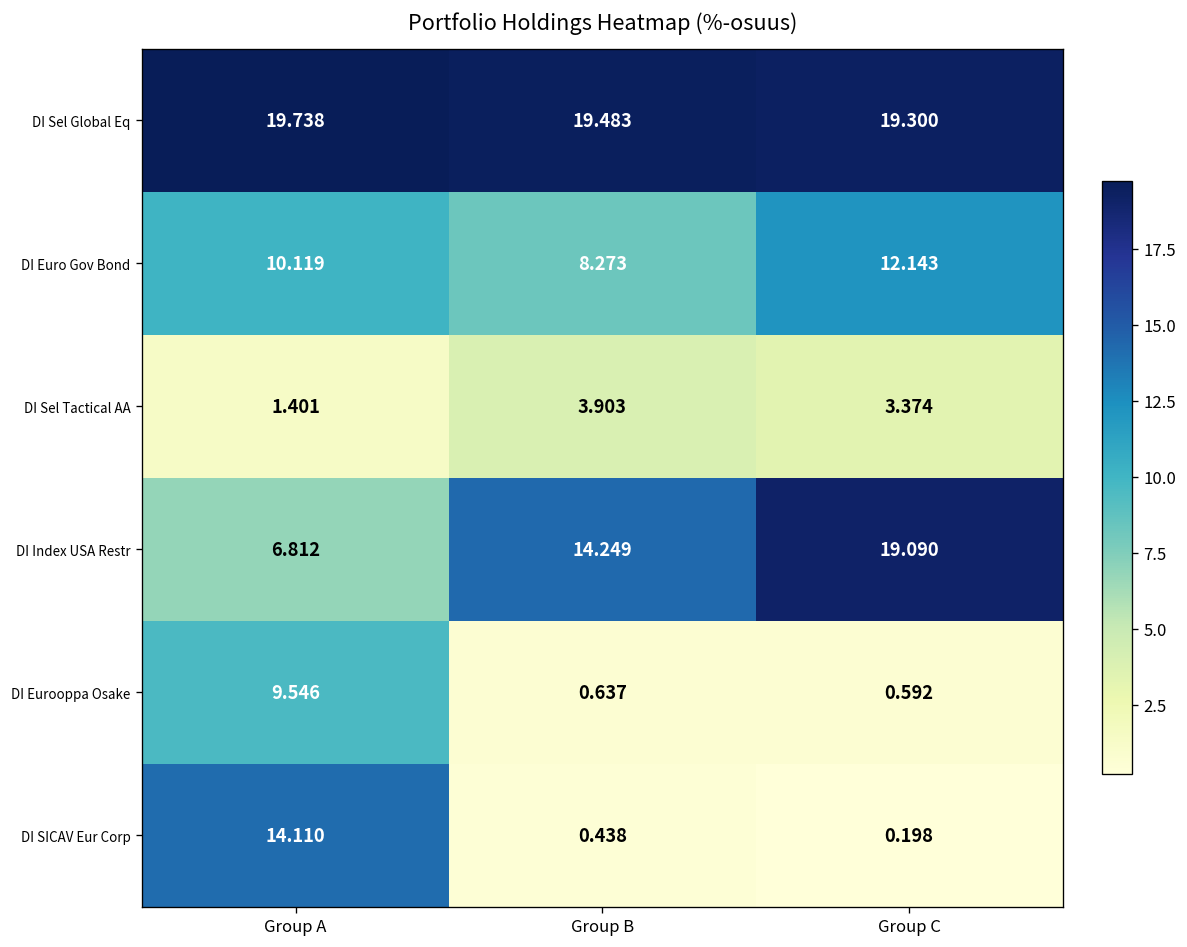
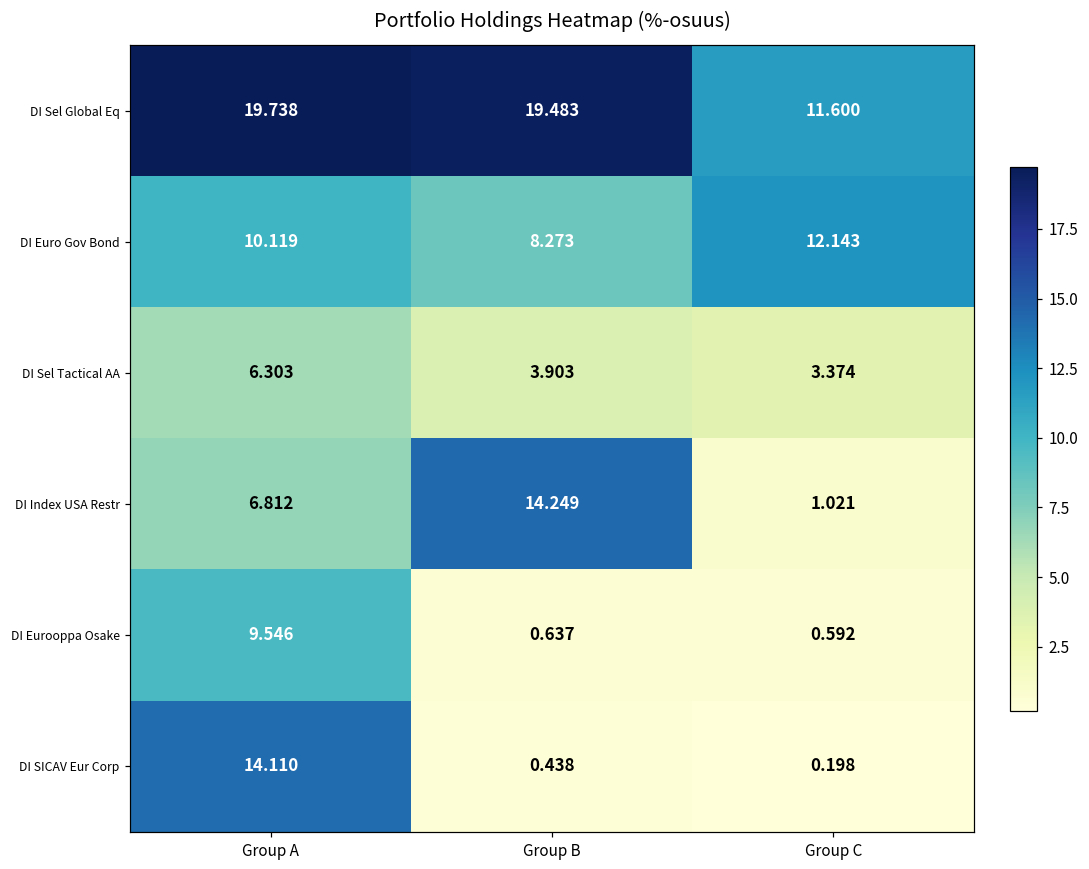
  {
    "DI Sel Global Eq": {
      "Group A": 19.738,
      "Group B": 19.483,
-     "Group C": 19.300
+     "Group C": 11.600
    },
    "DI Euro Gov Bond": {
      "Group A": 10.119,
      "Group B": 8.273,
      "Group C": 12.143
    },
    "DI Sel Tactical AA": {
-     "Group A": 1.401,
+     "Group A": 6.303,
      "Group B": 3.903,
      "Group C": 3.374
    },
    "DI Index USA Restr": {
      "Group A": 6.812,
      "Group B": 14.249,
-     "Group C": 19.090
+     "Group C": 1.021
    },
    "DI Eurooppa Osake": {
      "Group A": 9.546,
      "Group B": 0.637,
      "Group C": 0.592
    },
    "DI SICAV Eur Corp": {
      "Group A": 14.110,
      "Group B": 0.438,
      "Group C": 0.198
    }
  }
